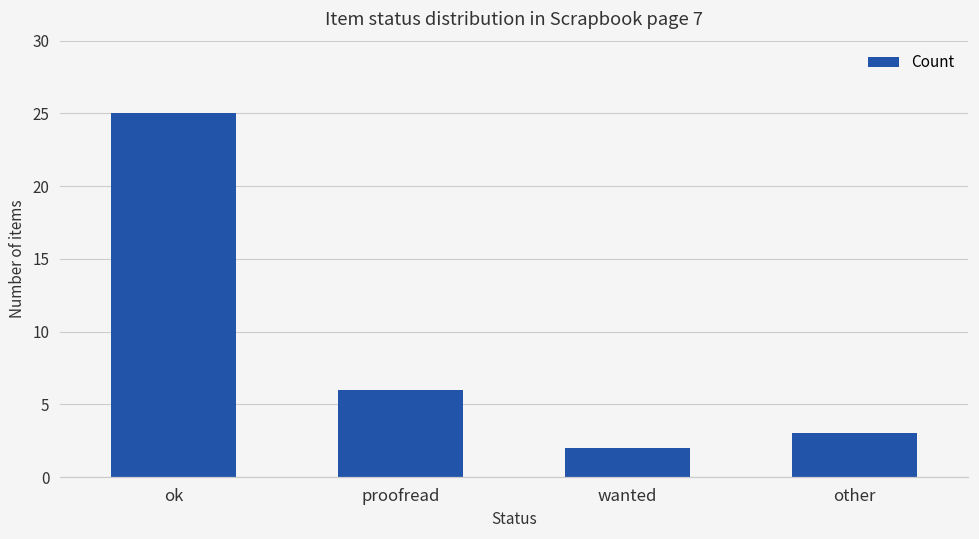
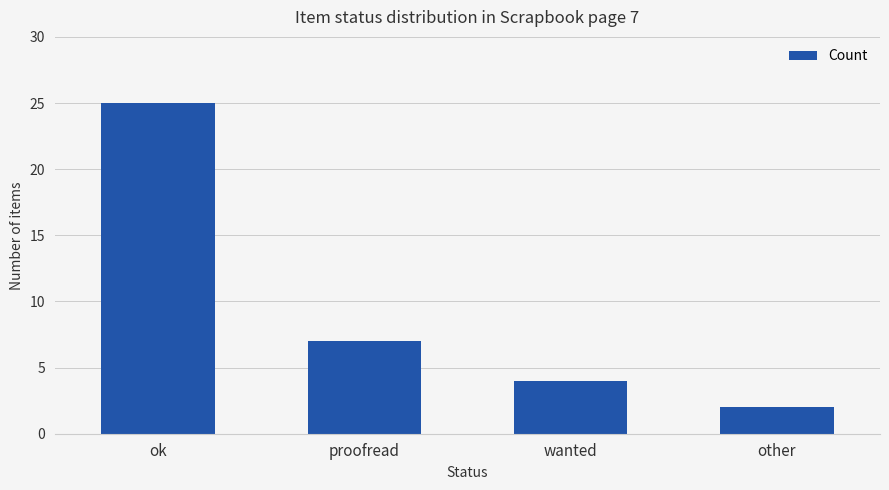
  {
    "ok": 25,
-   "proofread": 6,
-   "wanted": 2,
-   "other": 3
+   "proofread": 7,
+   "wanted": 4,
+   "other": 2
  }
